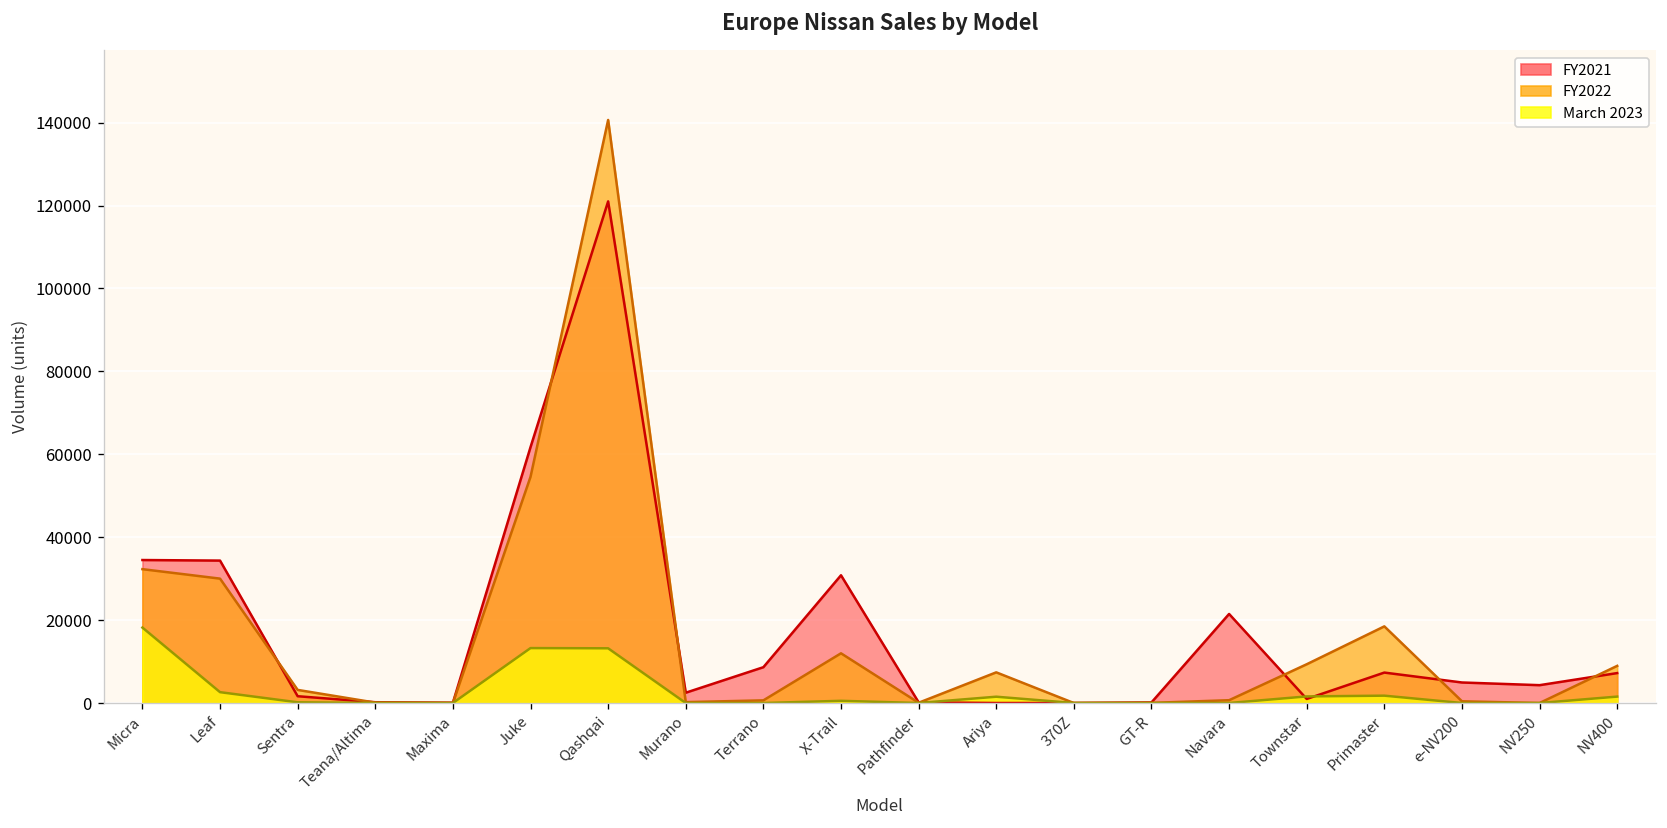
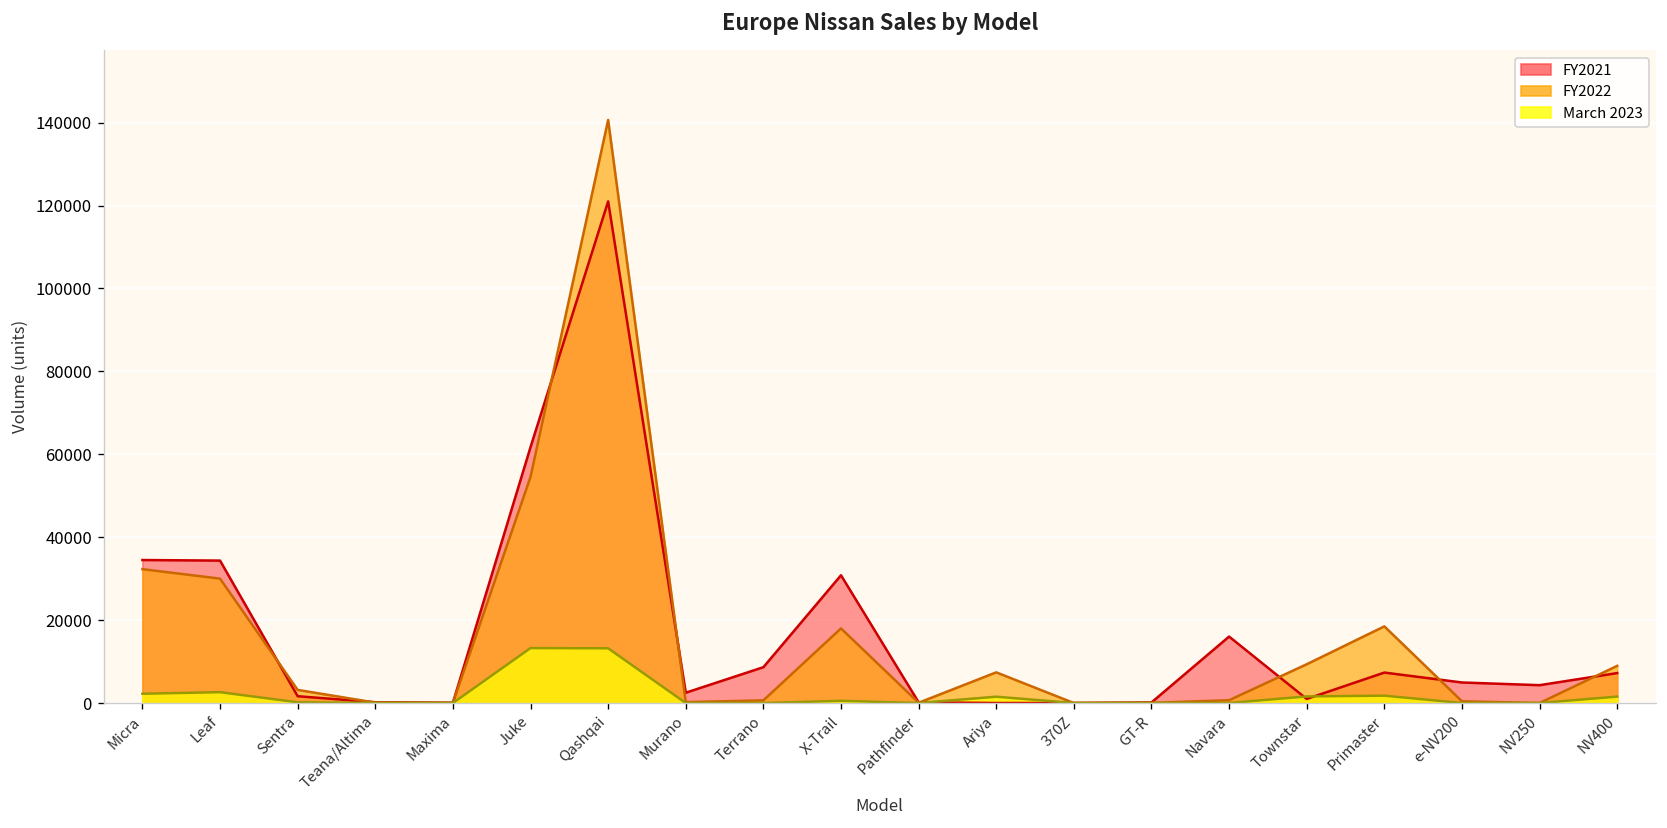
  {
    "FY2021": {
      "Micra": 34000,
      "Leaf": 34000,
      "Sentra": 2000,
      "Juke": 62000,
      "Qashqai": 121000,
      "Murano": 2000,
      "Terrano": 9000,
      "X-Trail": 31000,
      "Ariya": 0,
-     "Navara": 21000,
+     "Navara": 16000,
      "Primaster": 7000,
      "e-NV200": 5000,
      "NV250": 4000,
      "NV400": 7000
    },
    "FY2022": {
      "Micra": 32000,
      "Leaf": 30000,
      "Sentra": 3000,
      "Juke": 55000,
      "Qashqai": 141000,
-     "X-Trail": 12000,
+     "X-Trail": 18000,
      "Ariya": 7000,
      "Townstar": 9000,
      "Primaster": 18000,
      "NV400": 9000
    },
    "March 2023": {
-     "Micra": 18000,
+     "Micra": 2000,
      "Leaf": 3000,
      "Sentra": 0,
      "Juke": 13000,
      "Qashqai": 13000,
      "X-Trail": 1000,
      "Ariya": 2000,
      "Primaster": 2000,
      "NV400": 2000
    }
  }
